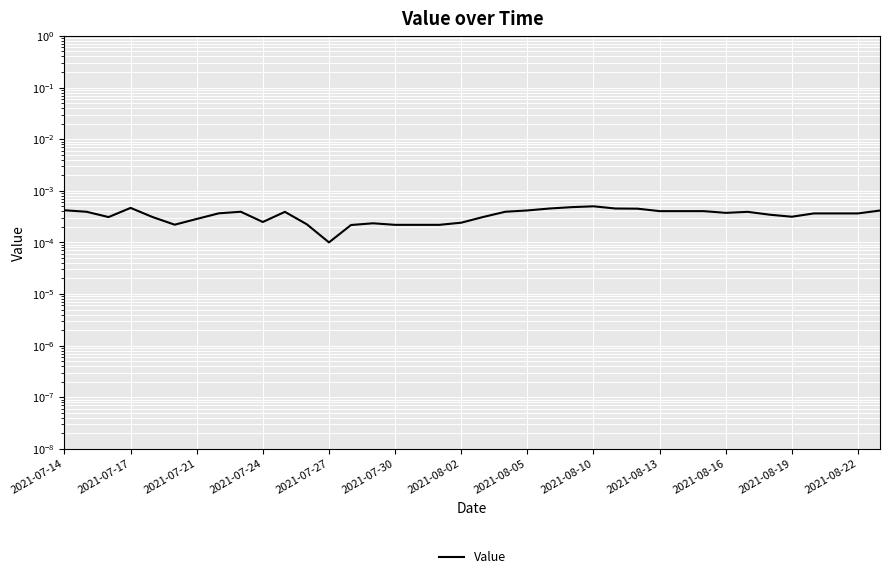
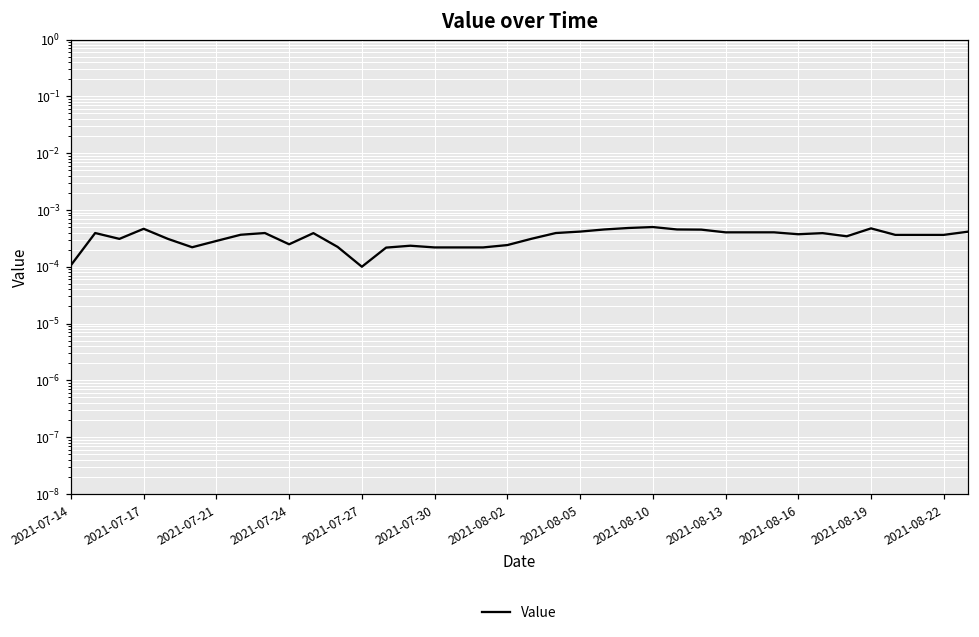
  {
-   "2021-07-14": 0.0004,
+   "2021-07-14": 0.00011,
    "2021-07-17": 0.0005,
    "2021-07-21": 0.0003,
    "2021-07-24": 0.0002,
    "2021-07-27": 0.00010,
    "2021-07-30": 0.00022,
    "2021-08-02": 0.0002,
    "2021-08-05": 0.0004,
    "2021-08-10": 0.0005,
    "2021-08-13": 0.0004,
    "2021-08-16": 0.0004,
-   "2021-08-19": 0.0003,
+   "2021-08-19": 0.0005,
    "2021-08-22": 0.0004
  }
